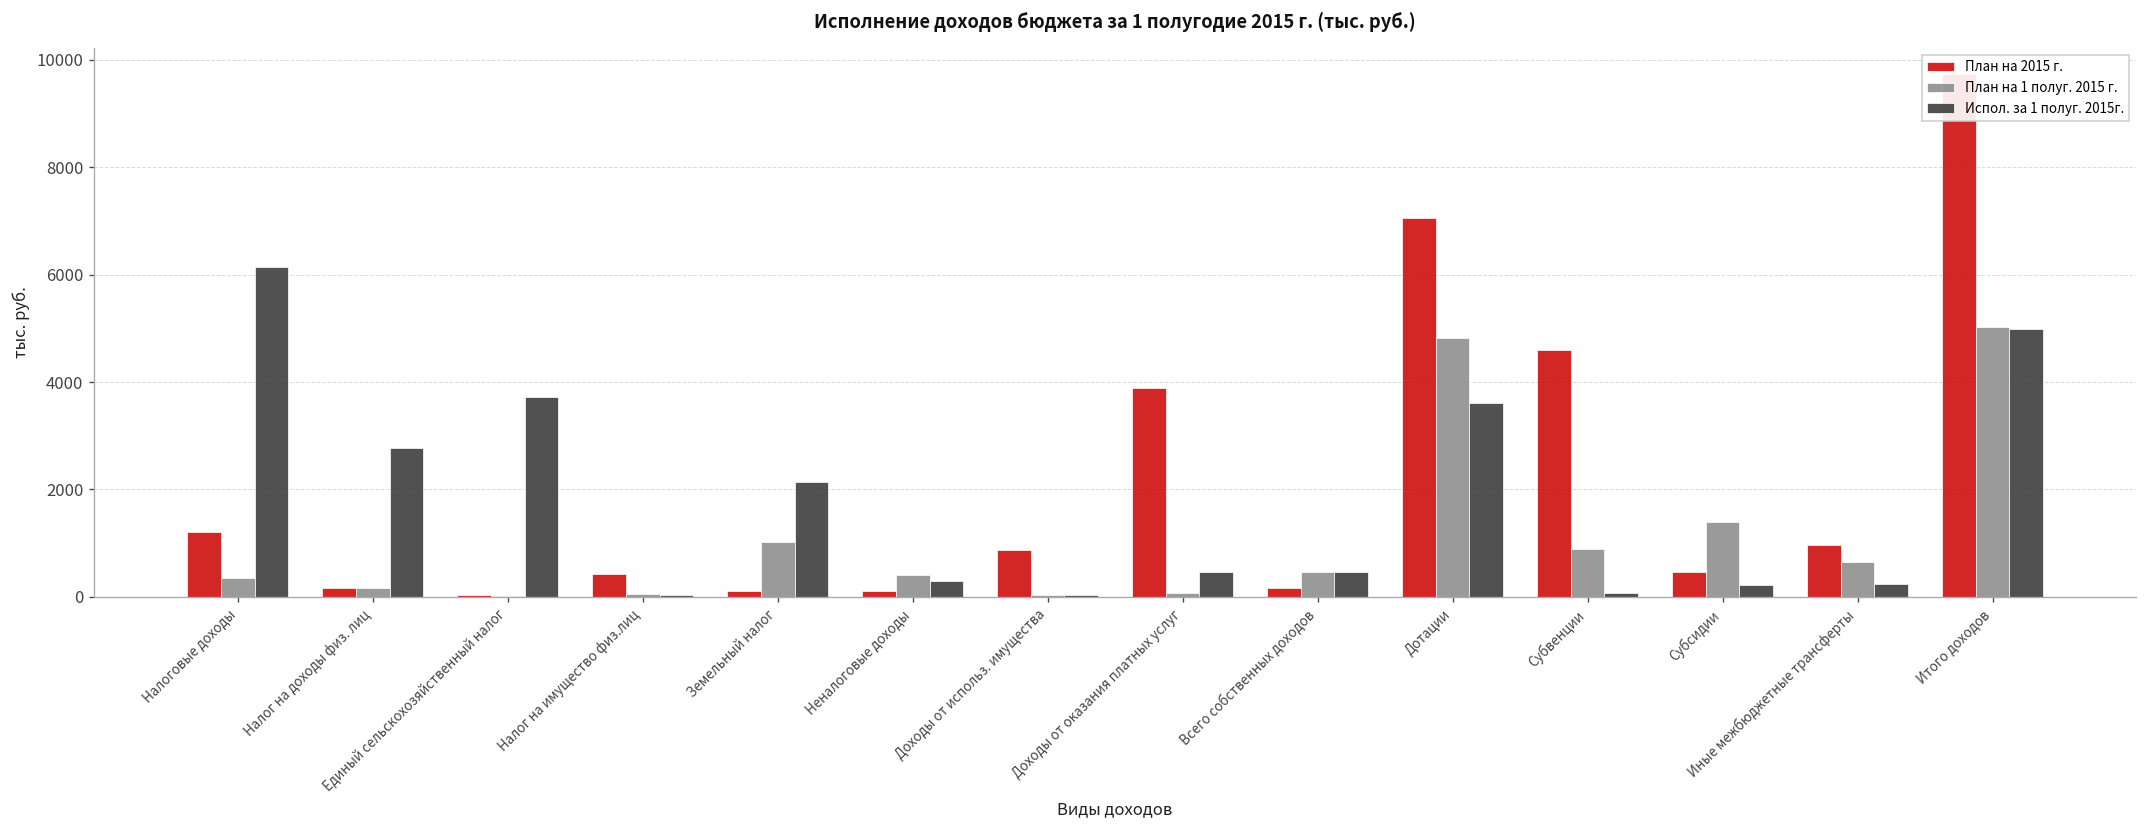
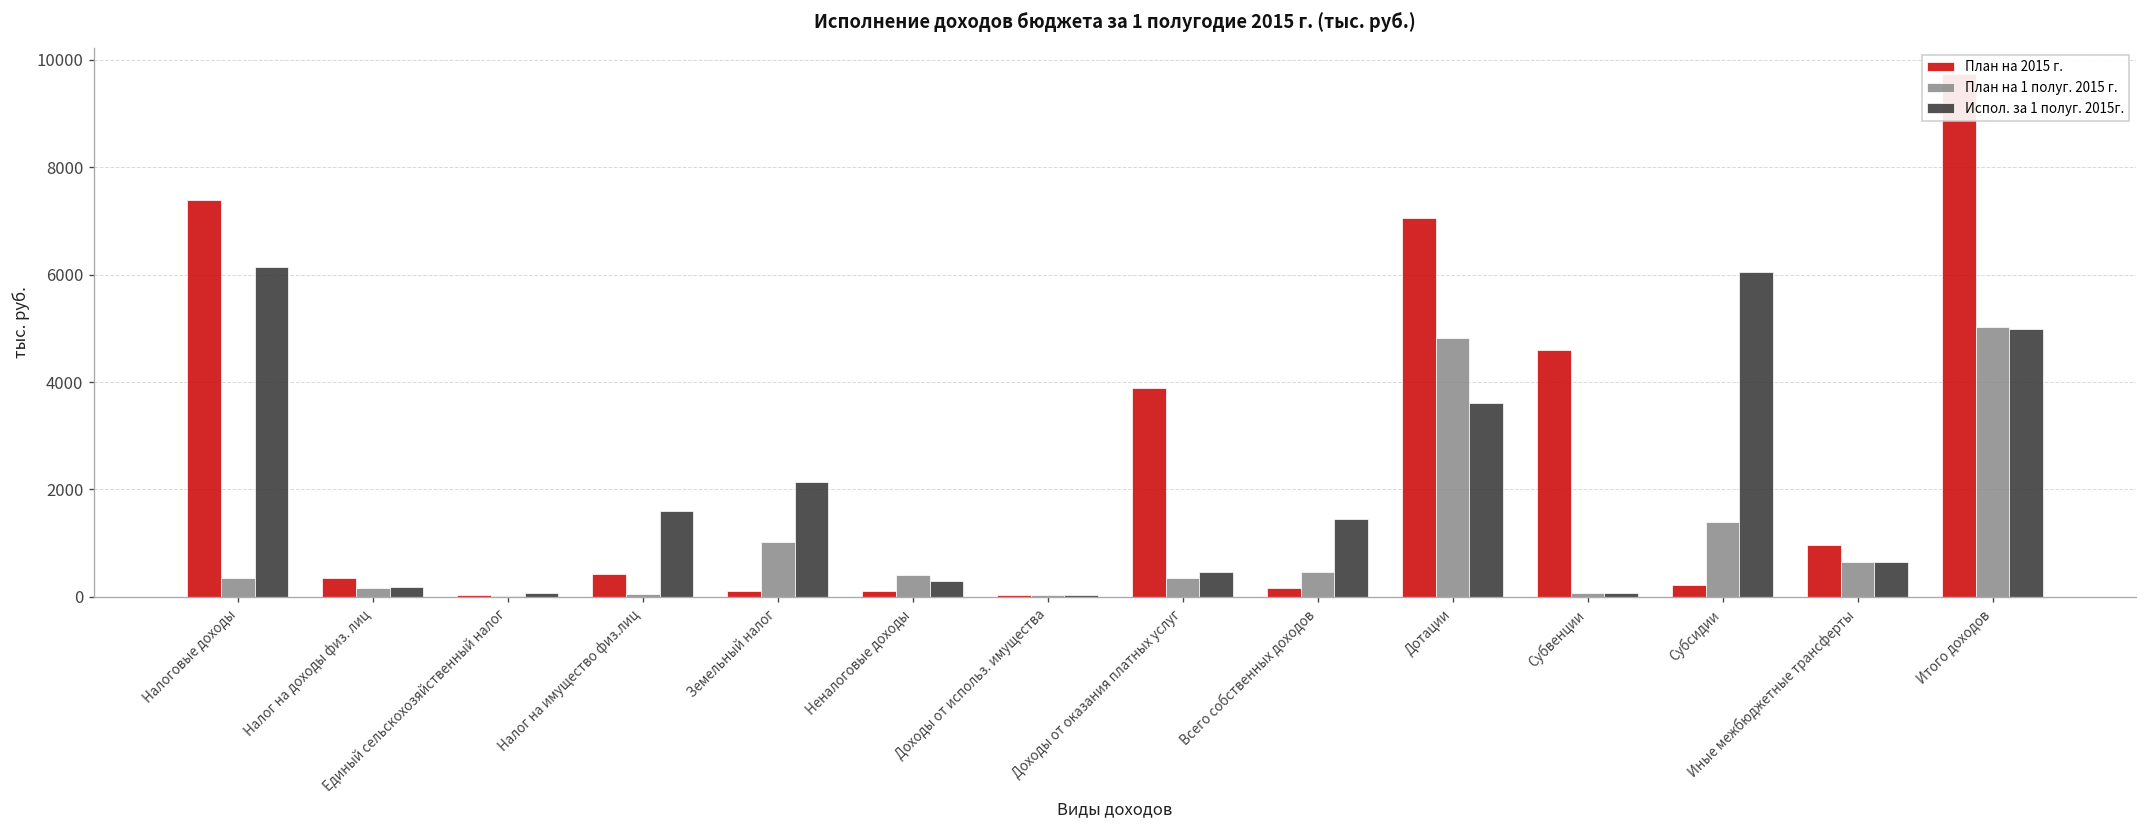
  {
    "План на 2015 г.": {
-     "Налоговые доходы": 1200,
-     "Налог на доходы физ. лиц": 200,
+     "Налоговые доходы": 7400,
+     "Налог на доходы физ. лиц": 400,
      "Налог на имущество физ.лиц": 400,
      "Земельный налог": 100,
      "Неналоговые доходы": 100,
-     "Доходы от использ. имущества": 900,
+     "Доходы от использ. имущества": 0,
      "Доходы от оказания платных услуг": 3900,
      "Всего собственных доходов": 200,
      "Дотации": 7100,
      "Субвенции": 4600,
-     "Субсидии": 500,
+     "Субсидии": 200,
      "Иные межбюджетные трансферты": 1000
    },
    "План на 1 полуг. 2015 г.": {
      "Налоговые доходы": 400,
      "Налог на доходы физ. лиц": 200,
      "Земельный налог": 1000,
      "Неналоговые доходы": 400,
-     "Доходы от оказания платных услуг": 100,
+     "Доходы от оказания платных услуг": 400,
      "Всего собственных доходов": 500,
      "Дотации": 4800,
-     "Субвенции": 900,
+     "Субвенции": 100,
      "Субсидии": 1400,
      "Иные межбюджетные трансферты": 700,
      "Итого доходов": 5000
    },
    "Испол. за 1 полуг. 2015г.": {
      "Налоговые доходы": 6100,
-     "Налог на доходы физ. лиц": 2800,
-     "Единый сельскохозяйственный налог": 3700,
-     "Налог на имущество физ.лиц": 0,
+     "Налог на доходы физ. лиц": 200,
+     "Единый сельскохозяйственный налог": 100,
+     "Налог на имущество физ.лиц": 1600,
      "Земельный налог": 2100,
      "Неналоговые доходы": 300,
      "Доходы от оказания платных услуг": 500,
-     "Всего собственных доходов": 500,
+     "Всего собственных доходов": 1400,
      "Дотации": 3600,
      "Субвенции": 100,
-     "Субсидии": 200,
-     "Иные межбюджетные трансферты": 200,
+     "Субсидии": 6000,
+     "Иные межбюджетные трансферты": 700,
      "Итого доходов": 5000
    }
  }
